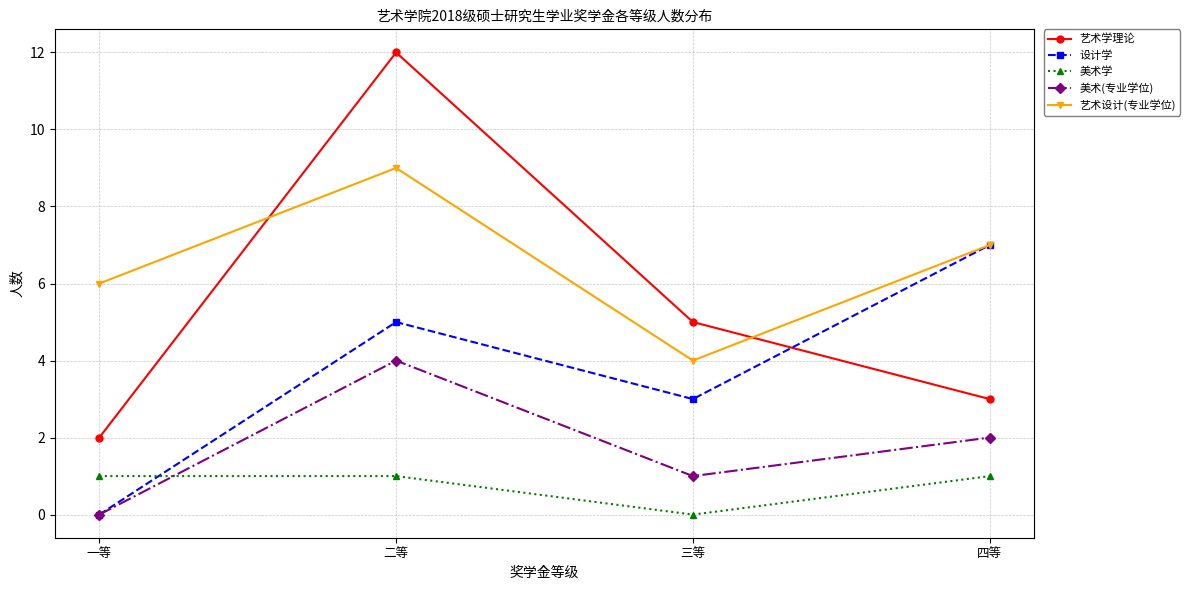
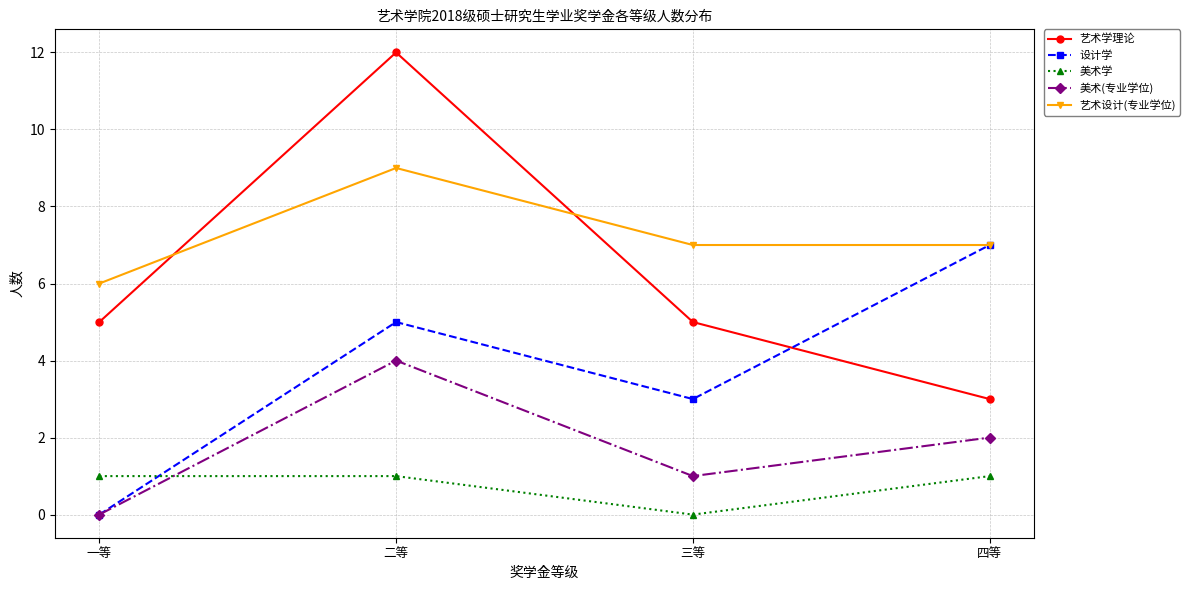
  {
    "艺术学理论": {
-     "一等": 2,
+     "一等": 5,
      "二等": 12,
      "三等": 5,
      "四等": 3
    },
    "设计学": {
      "二等": 5,
      "三等": 3
    },
    "美术学": {
      "一等": 1,
      "二等": 1,
      "三等": 0,
      "四等": 1
    },
    "美术(专业学位)": {
      "二等": 4,
      "三等": 1,
      "四等": 2
    },
    "艺术设计(专业学位)": {
      "一等": 6,
      "二等": 9,
-     "三等": 4
+     "三等": 7
    }
  }
